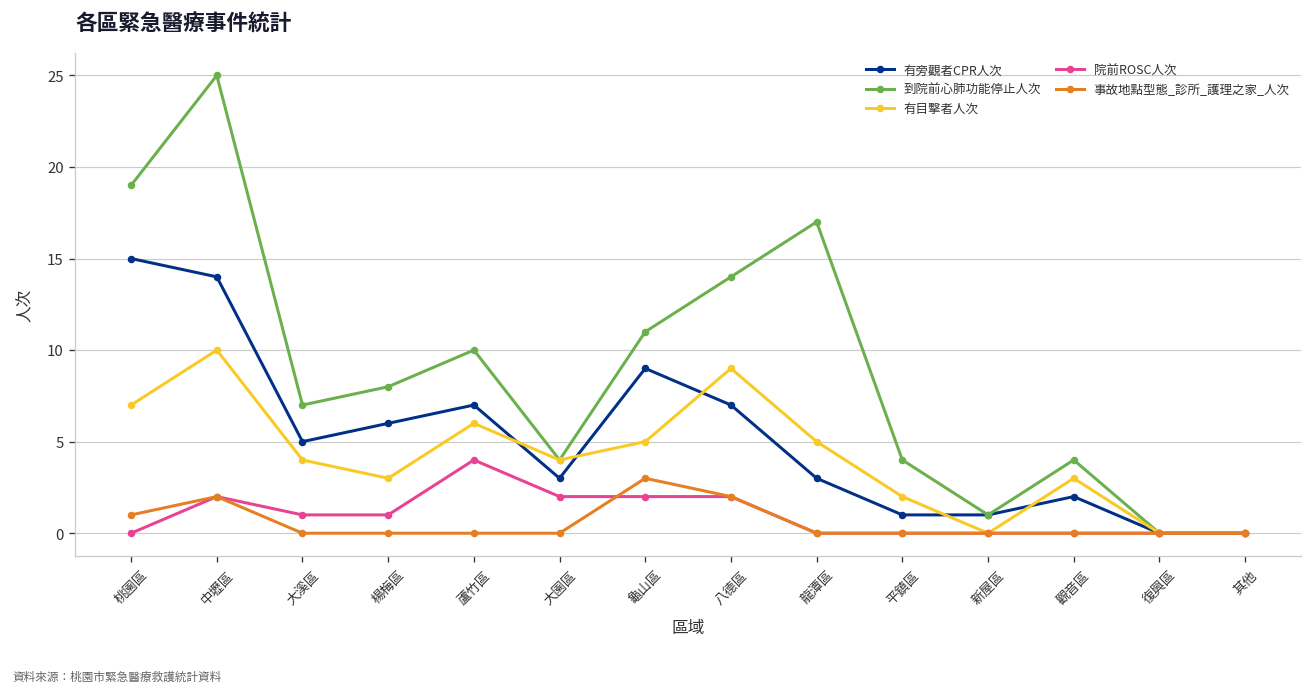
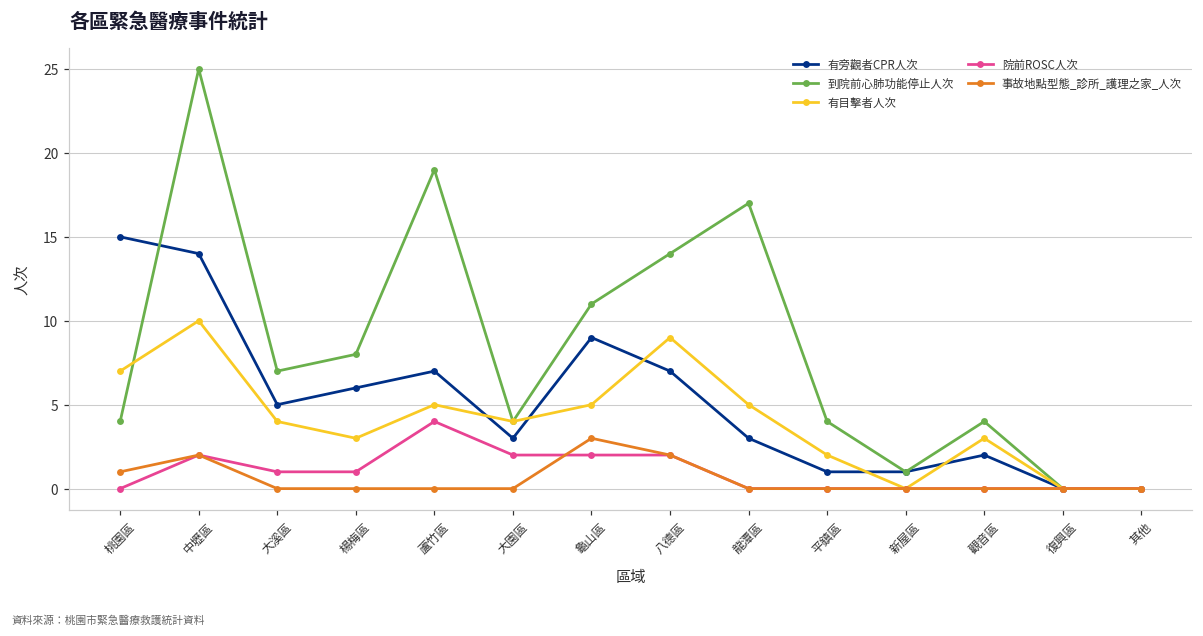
  {
    "有旁觀者CPR人次": {
      "桃園區": 15,
      "中壢區": 14,
      "大溪區": 5,
      "楊梅區": 6,
      "蘆竹區": 7,
      "大園區": 3,
      "龜山區": 9,
      "八德區": 7,
      "龍潭區": 3,
      "平鎮區": 1,
      "觀音區": 2
    },
    "到院前心肺功能停止人次": {
-     "桃園區": 19,
+     "桃園區": 4,
      "中壢區": 25,
      "大溪區": 7,
      "楊梅區": 8,
-     "蘆竹區": 10,
+     "蘆竹區": 19,
      "龜山區": 11,
      "八德區": 14,
      "龍潭區": 17,
      "平鎮區": 4,
      "觀音區": 4
    },
    "有目擊者人次": {
      "桃園區": 7,
      "中壢區": 10,
      "大溪區": 4,
      "楊梅區": 3,
-     "蘆竹區": 6,
+     "蘆竹區": 5,
      "龜山區": 5,
      "八德區": 9,
      "龍潭區": 5,
      "平鎮區": 2,
      "觀音區": 3
    },
    "院前ROSC人次": {
      "桃園區": 0,
      "大溪區": 1,
      "楊梅區": 1,
      "蘆竹區": 4,
      "大園區": 2,
      "龜山區": 2
    },
    "事故地點型態_診所_護理之家_人次": {
      "桃園區": 1,
      "大溪區": 0,
      "楊梅區": 0,
      "蘆竹區": 0,
      "大園區": 0,
      "龜山區": 3
    }
  }
